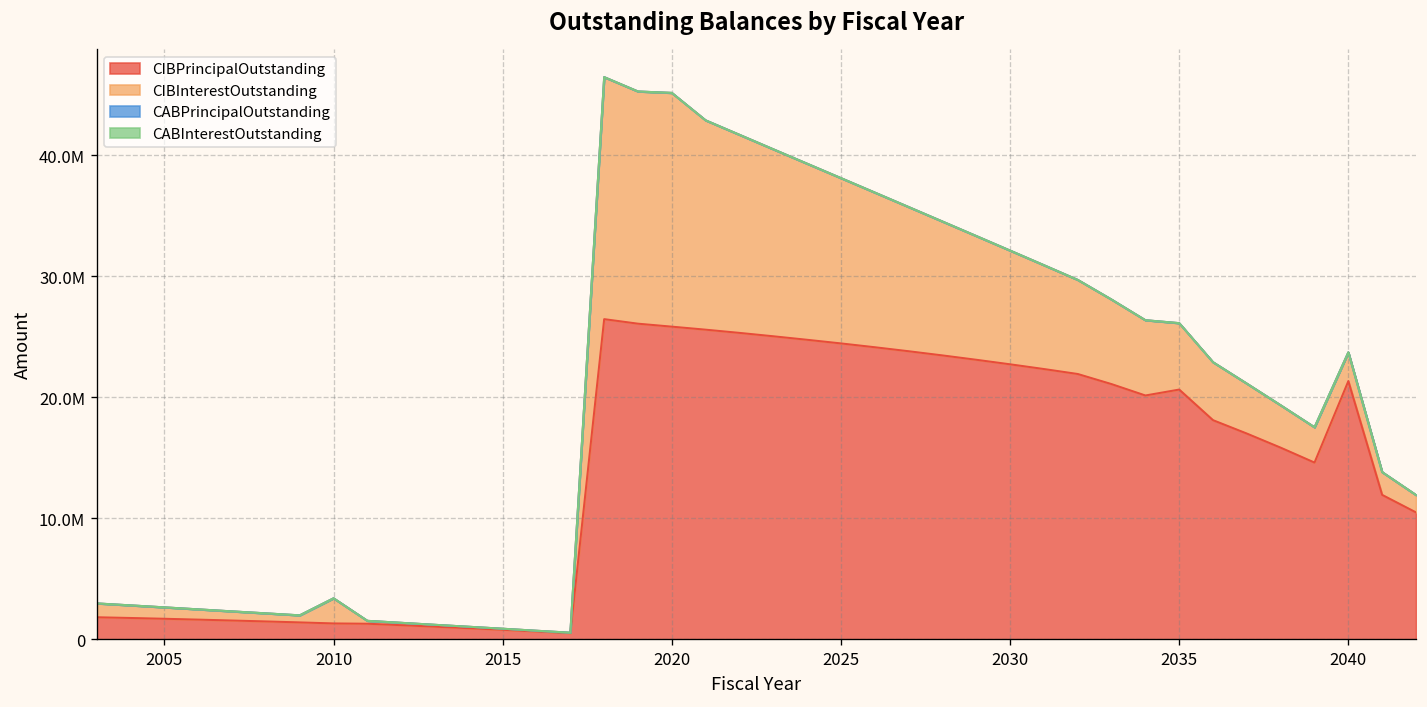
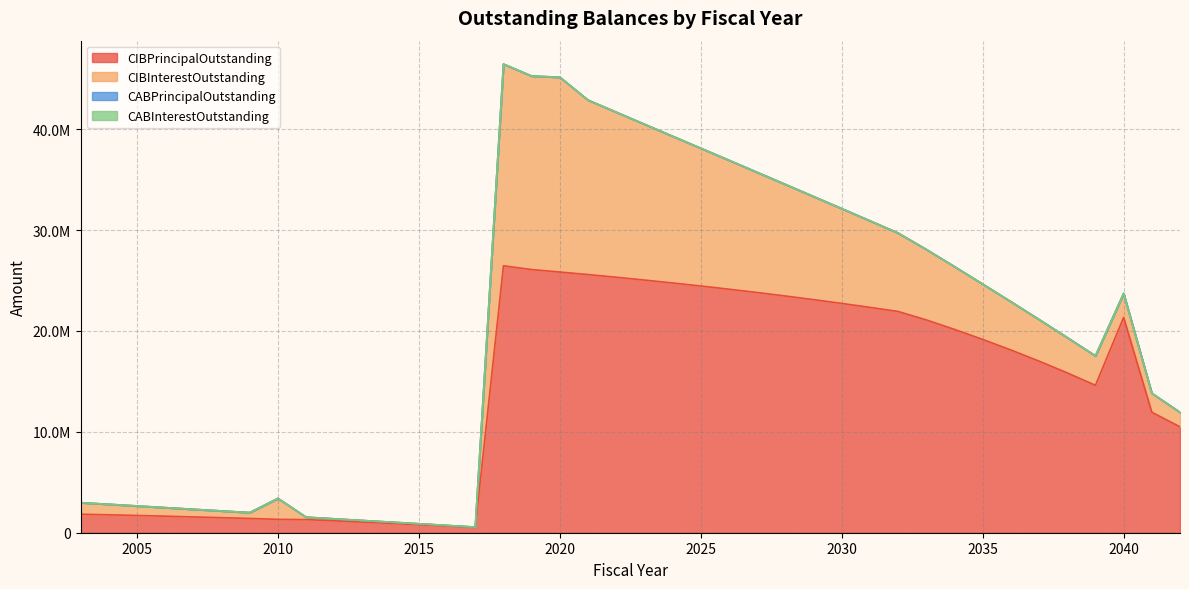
  {
    "CIBPrincipalOutstanding": {
      "2005": 1700000,
      "2010": 1300000,
      "2020": 25800000,
      "2025": 24500000,
      "2030": 22700000,
-     "2035": 20600000,
+     "2035": 19200000,
      "2040": 21300000
    }
  }
